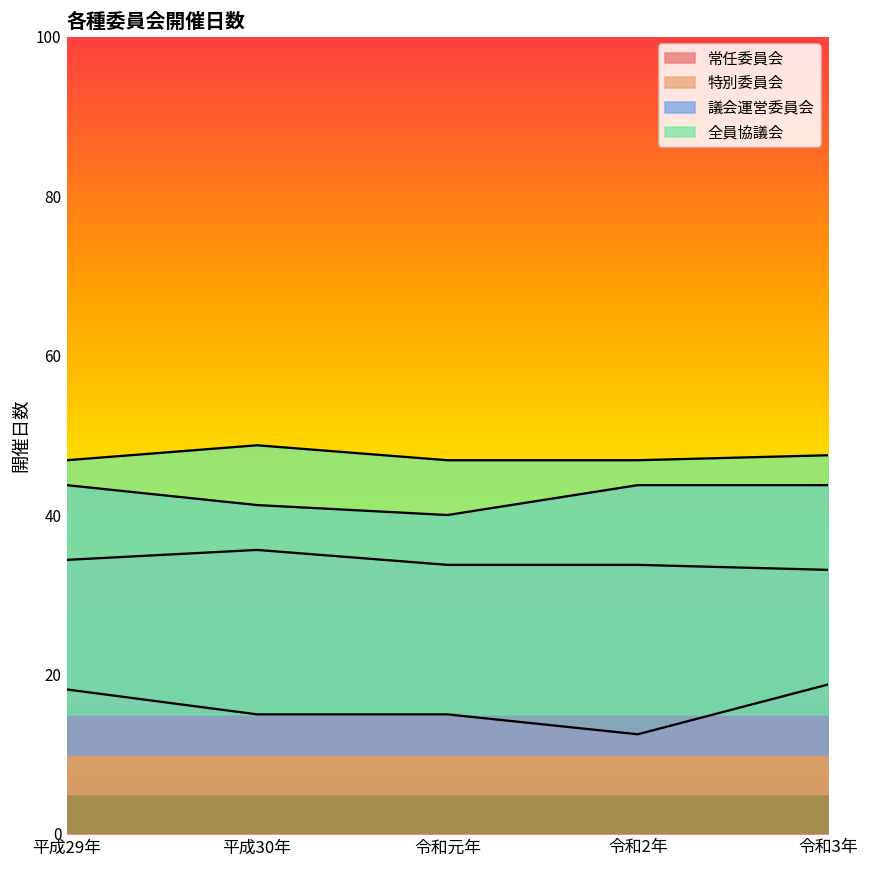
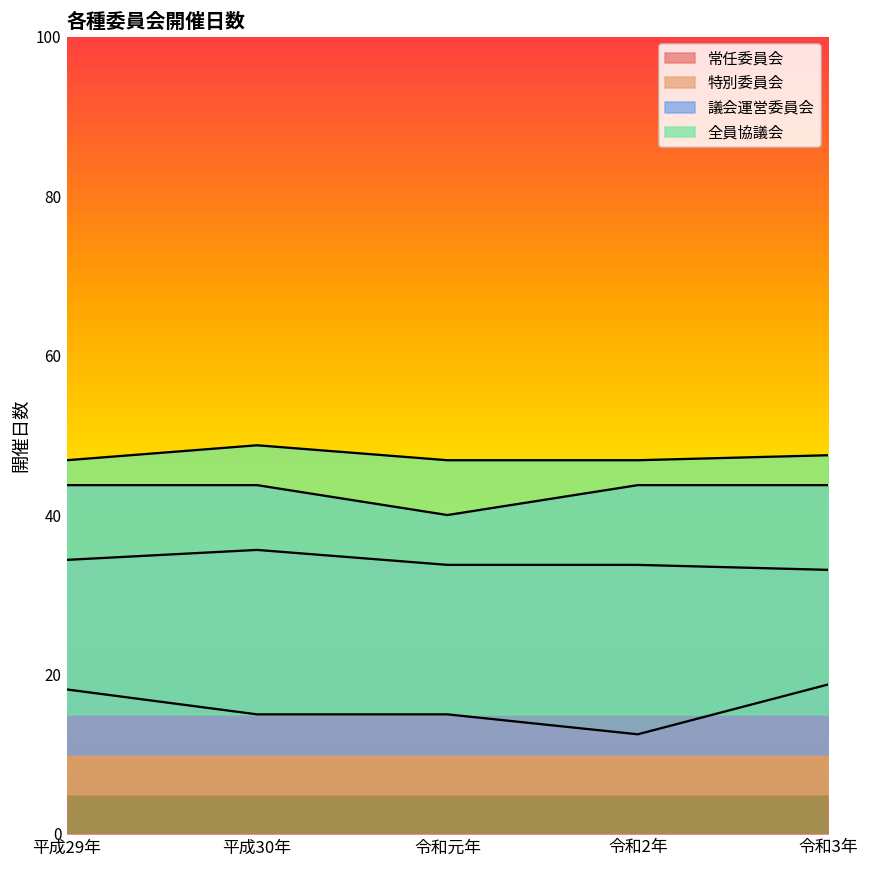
  {
    "議会運営委員会": {
      "平成29年": 44,
-     "平成30年": 41,
+     "平成30年": 44,
      "令和元年": 40,
      "令和2年": 44,
      "令和3年": 44
    },
    "全員協議会": {
      "平成29年": 47,
      "平成30年": 49,
      "令和元年": 47,
      "令和2年": 47,
      "令和3年": 48
    }
  }
